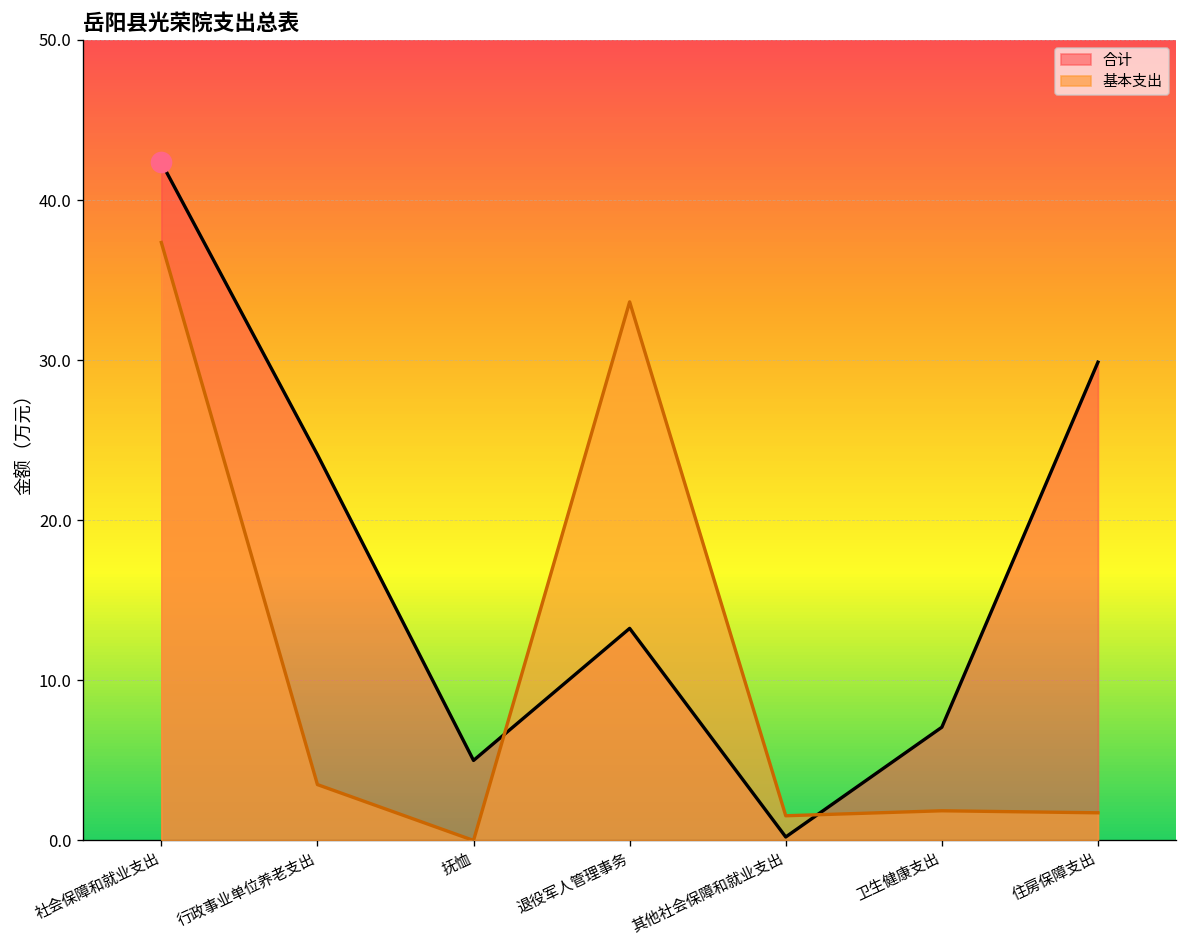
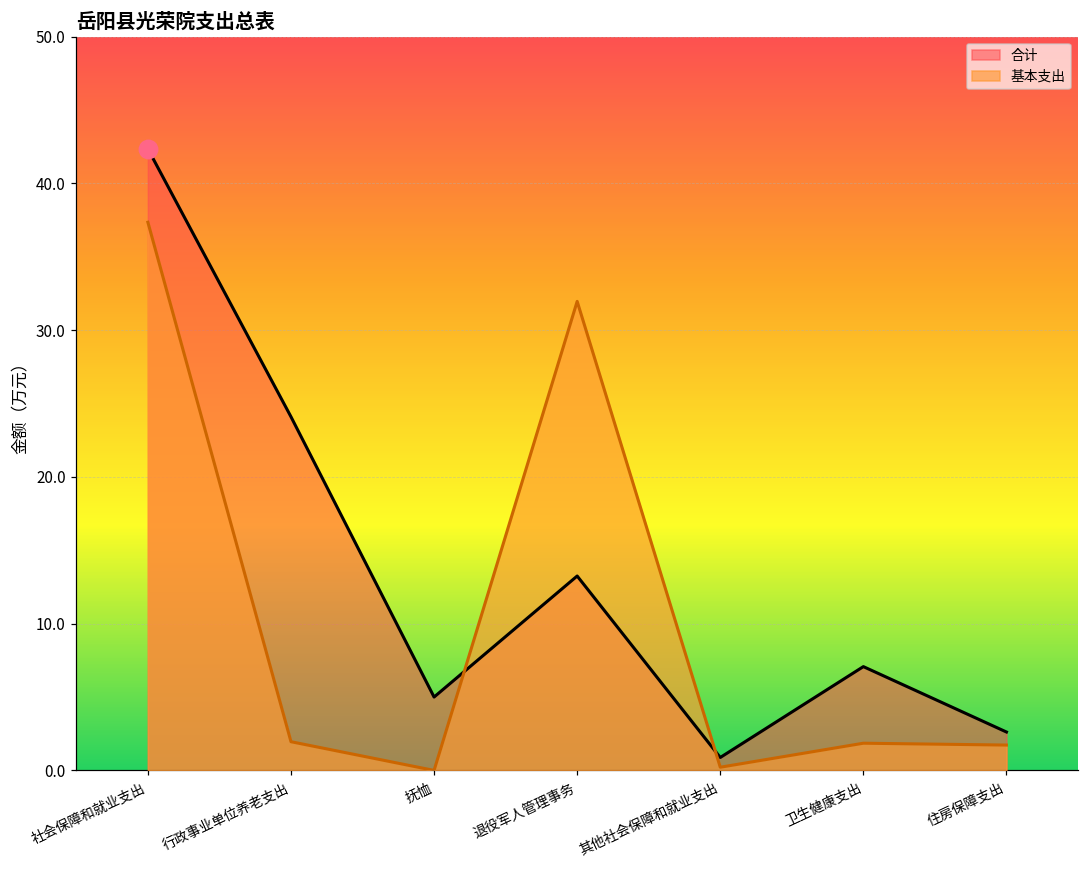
  {
    "合计": {
      "行政事业单位养老支出": 24.1,
      "抚恤": 5.0,
      "退役军人管理事务": 13.2,
-     "其他社会保障和就业支出": 0.2,
+     "其他社会保障和就业支出": 0.9,
      "卫生健康支出": 7.1,
-     "住房保障支出": 29.9
+     "住房保障支出": 2.6
    },
    "基本支出": {
      "社会保障和就业支出": 37.4,
-     "行政事业单位养老支出": 3.5,
+     "行政事业单位养老支出": 2.0,
      "抚恤": 0.0,
-     "退役军人管理事务": 33.6,
-     "其他社会保障和就业支出": 1.5,
+     "退役军人管理事务": 32.0,
+     "其他社会保障和就业支出": 0.2,
      "卫生健康支出": 1.9,
      "住房保障支出": 1.7
    }
  }
